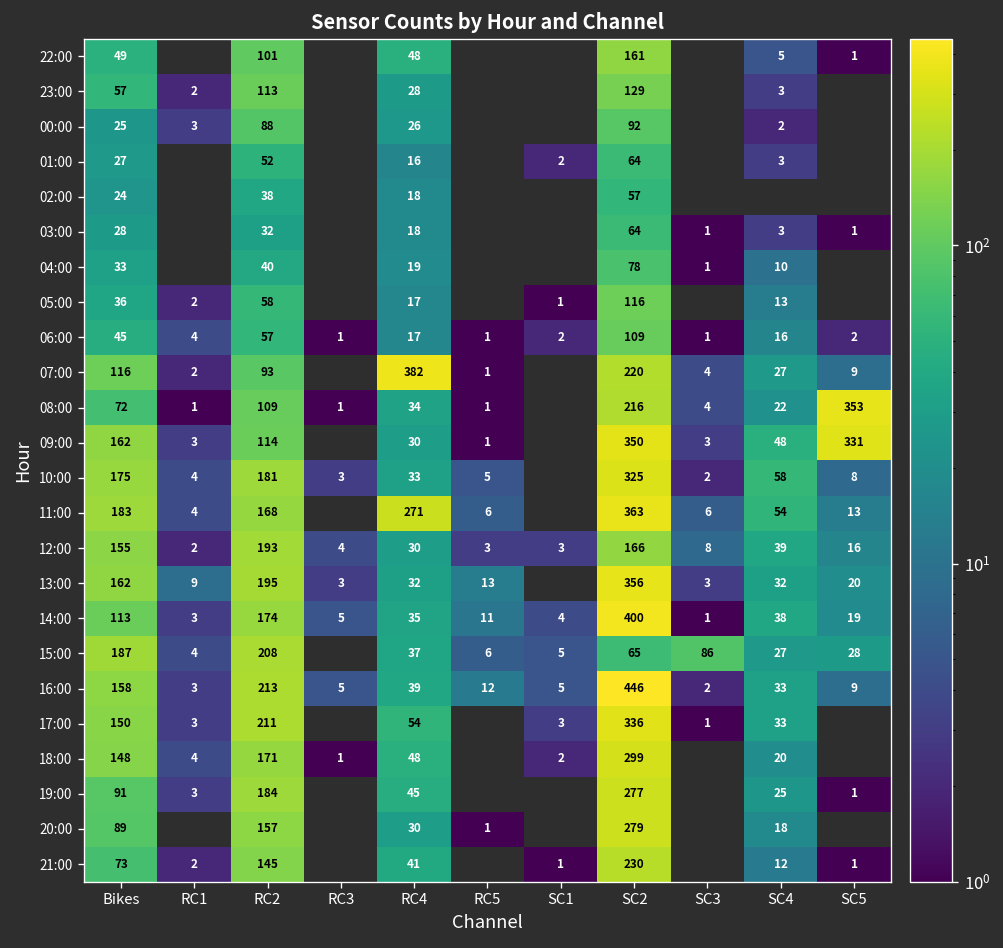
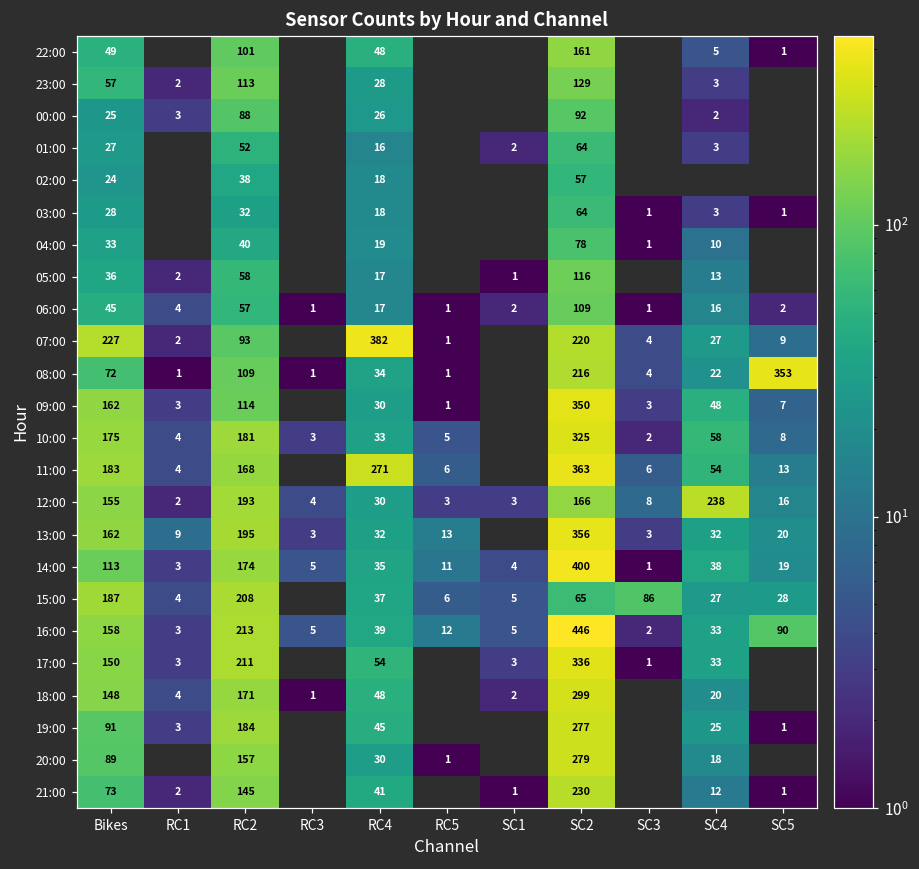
  {
    "22:00": {
      "Bikes": 49,
      "RC2": 101,
      "RC4": 48,
      "SC2": 161,
      "SC4": 5,
      "SC5": 1
    },
    "23:00": {
      "Bikes": 57,
      "RC1": 2,
      "RC2": 113,
      "RC4": 28,
      "SC2": 129,
      "SC4": 3
    },
    "00:00": {
      "Bikes": 25,
      "RC1": 3,
      "RC2": 88,
      "RC4": 26,
      "SC2": 92,
      "SC4": 2
    },
    "01:00": {
      "Bikes": 27,
      "RC2": 52,
      "RC4": 16,
      "SC1": 2,
      "SC2": 64,
      "SC4": 3
    },
    "02:00": {
      "Bikes": 24,
      "RC2": 38,
      "RC4": 18,
      "SC2": 57
    },
    "03:00": {
      "Bikes": 28,
      "RC2": 32,
      "RC4": 18,
      "SC2": 64,
      "SC3": 1,
      "SC4": 3,
      "SC5": 1
    },
    "04:00": {
      "Bikes": 33,
      "RC2": 40,
      "RC4": 19,
      "SC2": 78,
      "SC3": 1,
      "SC4": 10
    },
    "05:00": {
      "Bikes": 36,
      "RC1": 2,
      "RC2": 58,
      "RC4": 17,
      "SC1": 1,
      "SC2": 116,
      "SC4": 13
    },
    "06:00": {
      "Bikes": 45,
      "RC1": 4,
      "RC2": 57,
      "RC3": 1,
      "RC4": 17,
      "RC5": 1,
      "SC1": 2,
      "SC2": 109,
      "SC3": 1,
      "SC4": 16,
      "SC5": 2
    },
    "07:00": {
-     "Bikes": 116,
+     "Bikes": 227,
      "RC1": 2,
      "RC2": 93,
      "RC4": 382,
      "RC5": 1,
      "SC2": 220,
      "SC3": 4,
      "SC4": 27,
      "SC5": 9
    },
    "08:00": {
      "Bikes": 72,
      "RC1": 1,
      "RC2": 109,
      "RC3": 1,
      "RC4": 34,
      "RC5": 1,
      "SC2": 216,
      "SC3": 4,
      "SC4": 22,
      "SC5": 353
    },
    "09:00": {
      "Bikes": 162,
      "RC1": 3,
      "RC2": 114,
      "RC4": 30,
      "RC5": 1,
      "SC2": 350,
      "SC3": 3,
      "SC4": 48,
-     "SC5": 331
+     "SC5": 7
    },
    "10:00": {
      "Bikes": 175,
      "RC1": 4,
      "RC2": 181,
      "RC3": 3,
      "RC4": 33,
      "RC5": 5,
      "SC2": 325,
      "SC3": 2,
      "SC4": 58,
      "SC5": 8
    },
    "11:00": {
      "Bikes": 183,
      "RC1": 4,
      "RC2": 168,
      "RC4": 271,
      "RC5": 6,
      "SC2": 363,
      "SC3": 6,
      "SC4": 54,
      "SC5": 13
    },
    "12:00": {
      "Bikes": 155,
      "RC1": 2,
      "RC2": 193,
      "RC3": 4,
      "RC4": 30,
      "RC5": 3,
      "SC1": 3,
      "SC2": 166,
      "SC3": 8,
-     "SC4": 39,
+     "SC4": 238,
      "SC5": 16
    },
    "13:00": {
      "Bikes": 162,
      "RC1": 9,
      "RC2": 195,
      "RC3": 3,
      "RC4": 32,
      "RC5": 13,
      "SC2": 356,
      "SC3": 3,
      "SC4": 32,
      "SC5": 20
    },
    "14:00": {
      "Bikes": 113,
      "RC1": 3,
      "RC2": 174,
      "RC3": 5,
      "RC4": 35,
      "RC5": 11,
      "SC1": 4,
      "SC2": 400,
      "SC3": 1,
      "SC4": 38,
      "SC5": 19
    },
    "15:00": {
      "Bikes": 187,
      "RC1": 4,
      "RC2": 208,
      "RC4": 37,
      "RC5": 6,
      "SC1": 5,
      "SC2": 65,
      "SC3": 86,
      "SC4": 27,
      "SC5": 28
    },
    "16:00": {
      "Bikes": 158,
      "RC1": 3,
      "RC2": 213,
      "RC3": 5,
      "RC4": 39,
      "RC5": 12,
      "SC1": 5,
      "SC2": 446,
      "SC3": 2,
      "SC4": 33,
-     "SC5": 9
+     "SC5": 90
    },
    "17:00": {
      "Bikes": 150,
      "RC1": 3,
      "RC2": 211,
      "RC4": 54,
      "SC1": 3,
      "SC2": 336,
      "SC3": 1,
      "SC4": 33
    },
    "18:00": {
      "Bikes": 148,
      "RC1": 4,
      "RC2": 171,
      "RC3": 1,
      "RC4": 48,
      "SC1": 2,
      "SC2": 299,
      "SC4": 20
    },
    "19:00": {
      "Bikes": 91,
      "RC1": 3,
      "RC2": 184,
      "RC4": 45,
      "SC2": 277,
      "SC4": 25,
      "SC5": 1
    },
    "20:00": {
      "Bikes": 89,
      "RC2": 157,
      "RC4": 30,
      "RC5": 1,
      "SC2": 279,
      "SC4": 18
    },
    "21:00": {
      "Bikes": 73,
      "RC1": 2,
      "RC2": 145,
      "RC4": 41,
      "SC1": 1,
      "SC2": 230,
      "SC4": 12,
      "SC5": 1
    }
  }
